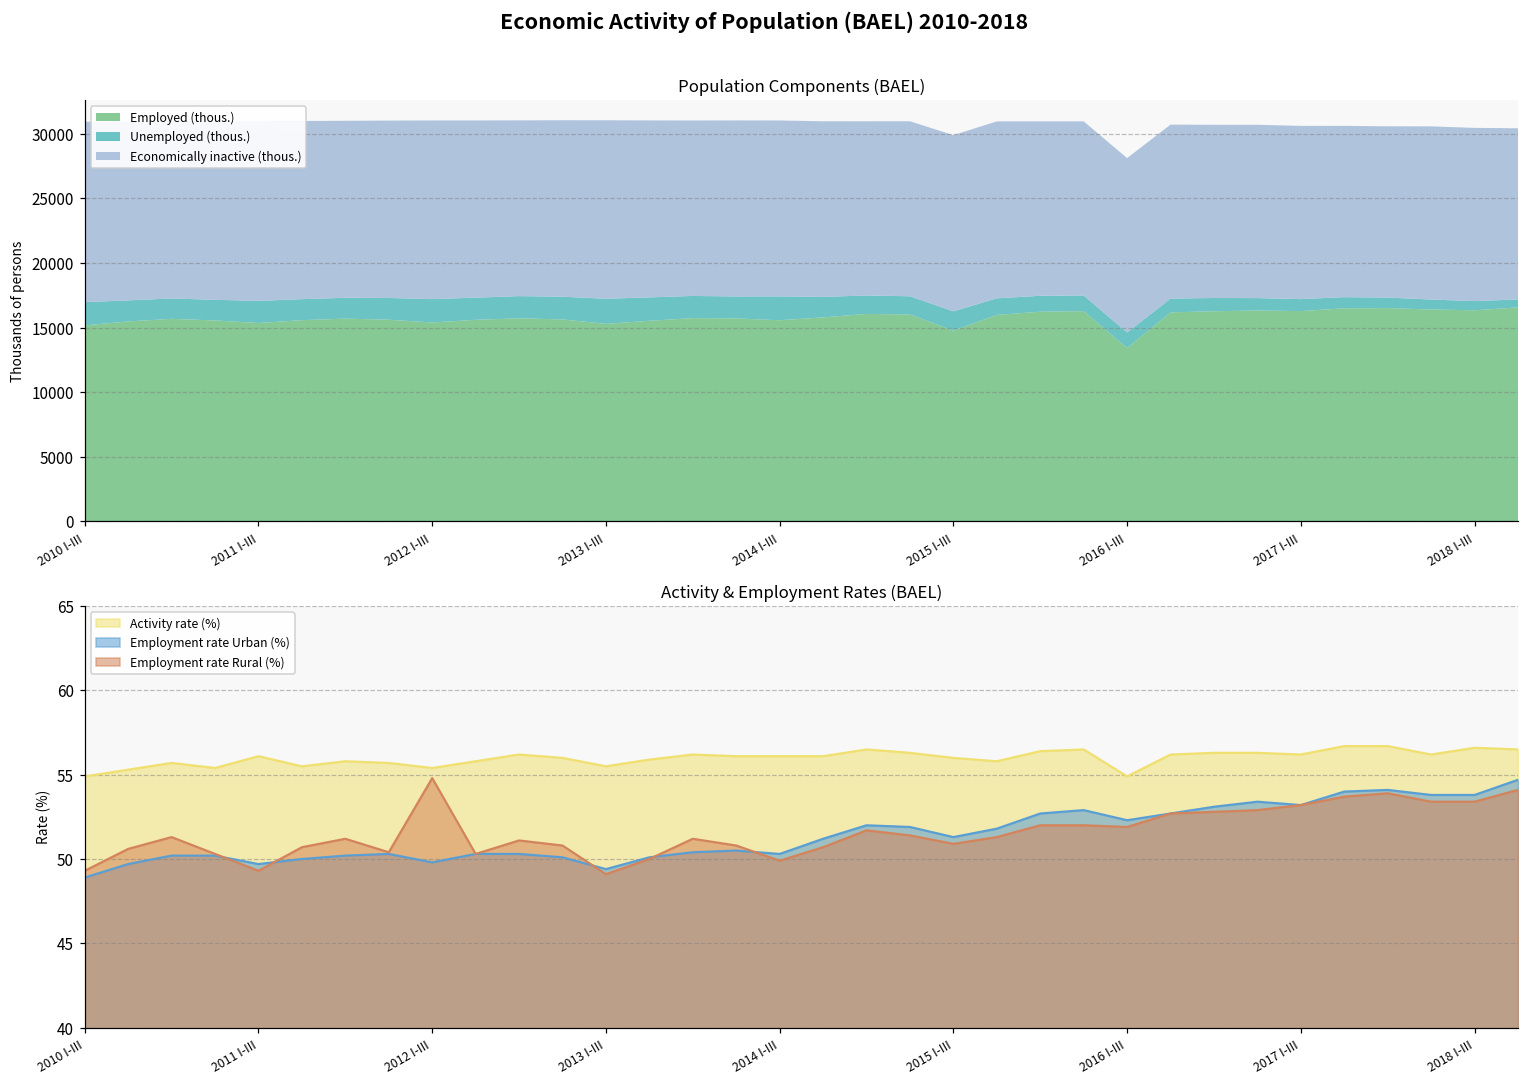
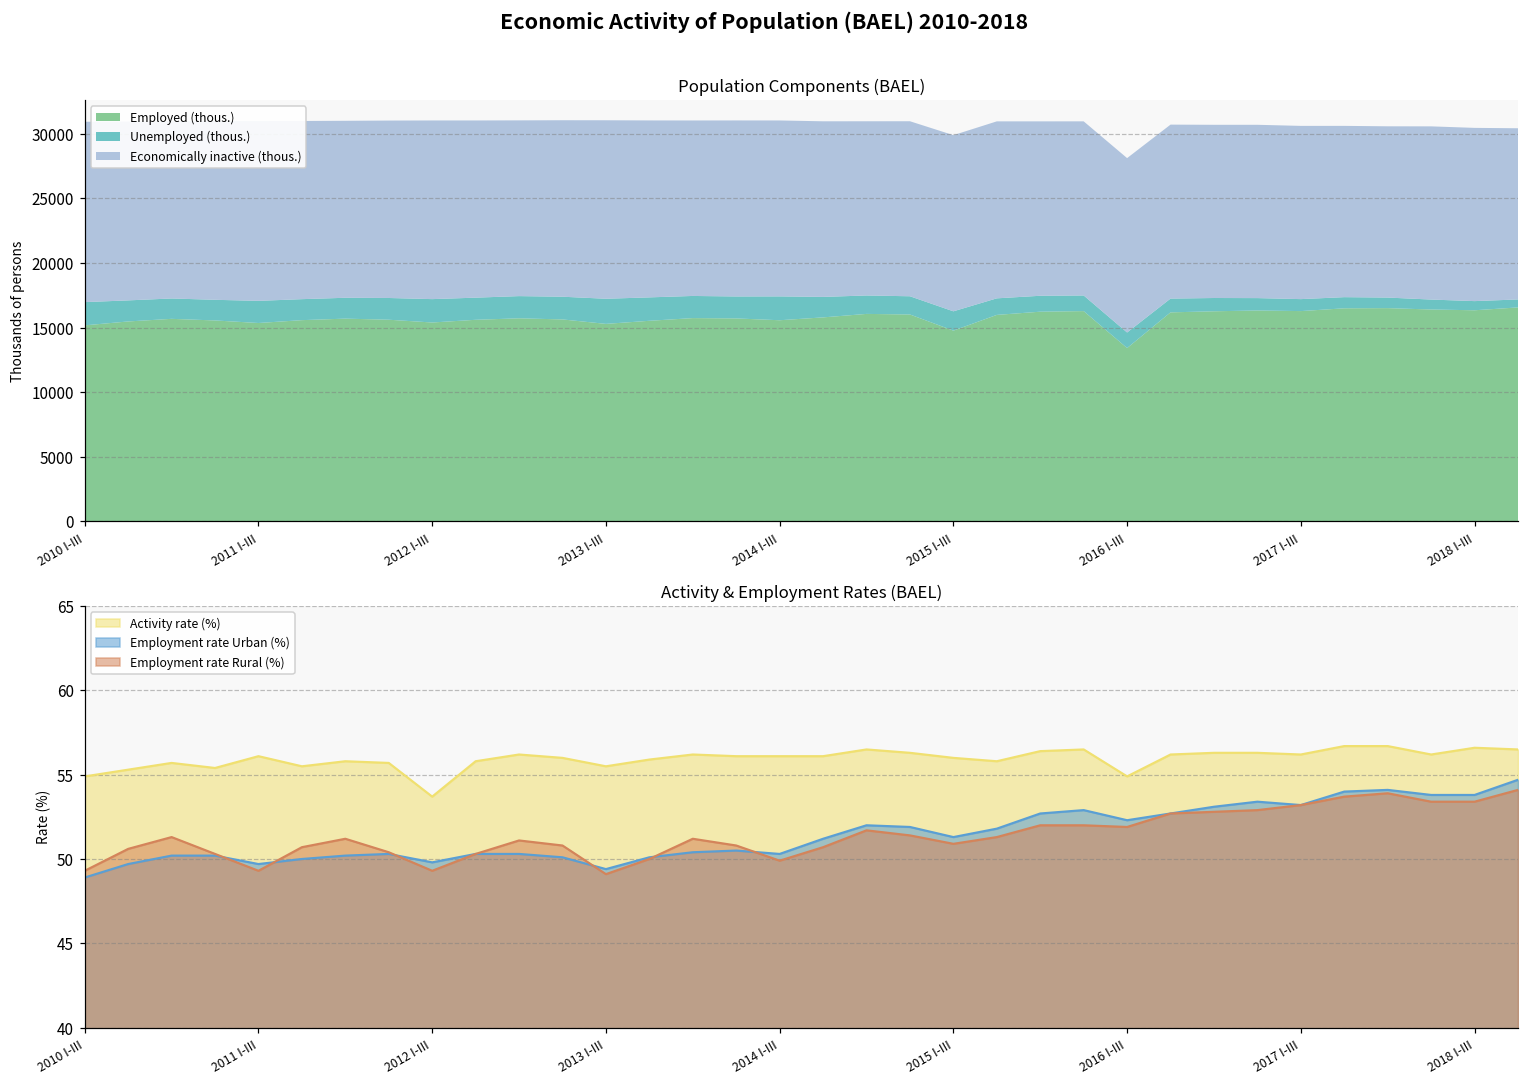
  {
    "Population Components (BAEL)": {
      "Employed (thous.)": {
        "2010 I-III": 15200,
        "2011 I-III": 15400,
        "2012 I-III": 15400,
        "2013 I-III": 15300,
        "2014 I-III": 15600,
        "2015 I-III": 14800,
        "2016 I-III": 13400,
        "2017 I-III": 16300,
        "2018 I-III": 16300
      },
      "Unemployed (thous.)": {
        "2010 I-III": 1800,
        "2011 I-III": 1700,
        "2012 I-III": 1800,
        "2013 I-III": 1900,
        "2014 I-III": 1800,
        "2015 I-III": 1500,
        "2016 I-III": 1200,
        "2017 I-III": 900,
        "2018 I-III": 700
      },
      "Economically inactive (thous.)": {
        "2010 I-III": 14000,
        "2012 I-III": 13800,
        "2013 I-III": 13800,
        "2014 I-III": 13600,
        "2015 I-III": 13600,
        "2016 I-III": 13500,
        "2017 I-III": 13400,
        "2018 I-III": 13400
      }
    },
    "Activity & Employment Rates (BAEL)": {
      "Activity rate (%)": {
        "2010 I-III": 54.9,
        "2011 I-III": 56.1,
-       "2012 I-III": 55.4,
+       "2012 I-III": 53.7,
        "2013 I-III": 55.5,
        "2014 I-III": 56.1,
        "2015 I-III": 56.0,
        "2016 I-III": 54.9,
        "2017 I-III": 56.2,
        "2018 I-III": 56.6
      },
      "Employment rate Urban (%)": {
        "2010 I-III": 48.9,
        "2011 I-III": 49.7,
        "2012 I-III": 49.8,
        "2013 I-III": 49.4,
        "2014 I-III": 50.3,
        "2015 I-III": 51.3,
        "2016 I-III": 52.3,
        "2018 I-III": 53.8
      },
      "Employment rate Rural (%)": {
        "2010 I-III": 49.3,
        "2011 I-III": 49.3,
-       "2012 I-III": 54.8,
+       "2012 I-III": 49.3,
        "2013 I-III": 49.1,
        "2014 I-III": 49.9,
        "2015 I-III": 50.9,
        "2016 I-III": 51.9,
        "2018 I-III": 53.4
      }
    }
  }
